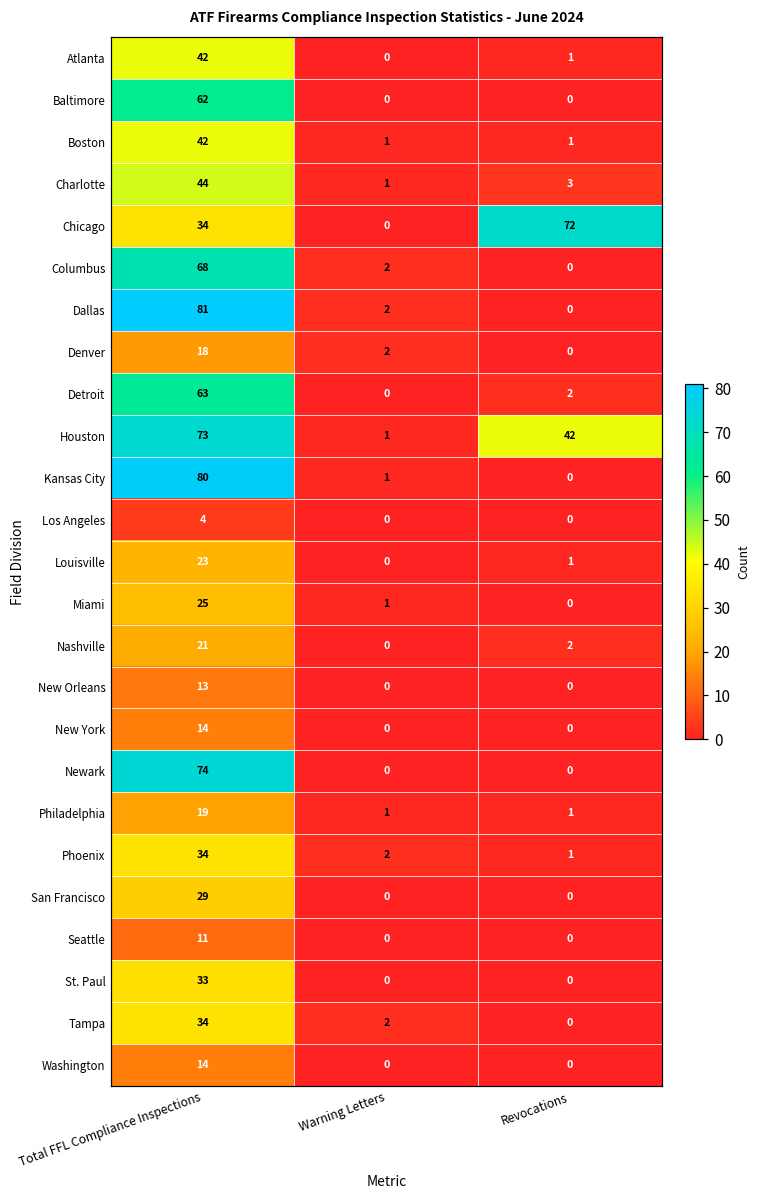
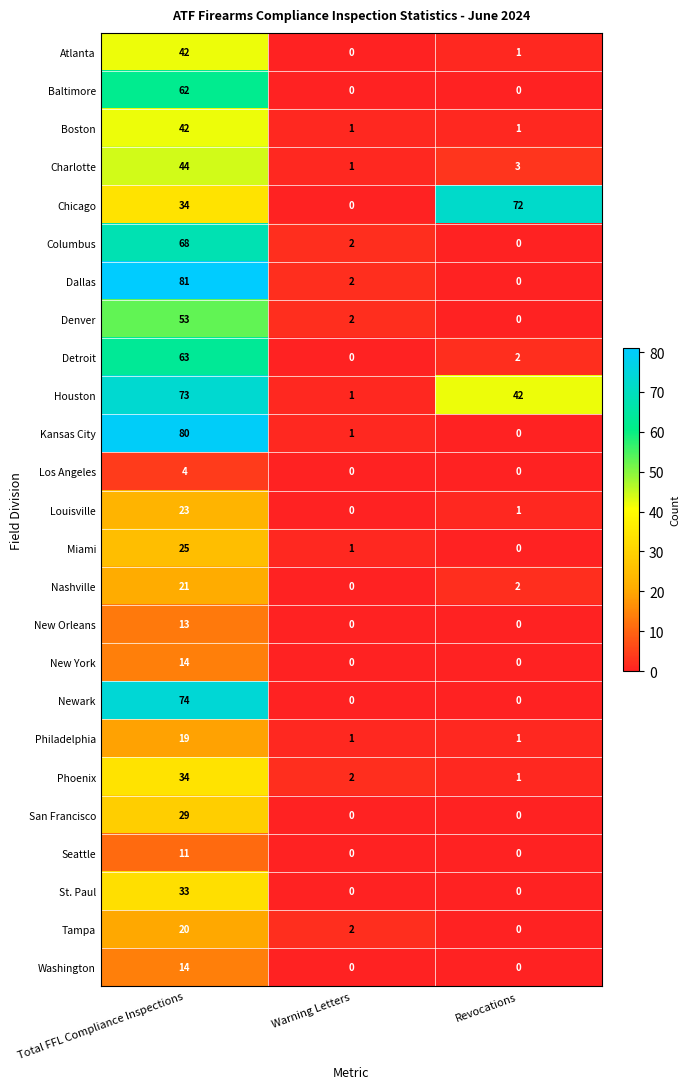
  {
    "Atlanta": {
      "Total FFL Compliance Inspections": 42,
      "Warning Letters": 0,
      "Revocations": 1
    },
    "Baltimore": {
      "Total FFL Compliance Inspections": 62,
      "Warning Letters": 0,
      "Revocations": 0
    },
    "Boston": {
      "Total FFL Compliance Inspections": 42,
      "Warning Letters": 1,
      "Revocations": 1
    },
    "Charlotte": {
      "Total FFL Compliance Inspections": 44,
      "Warning Letters": 1,
      "Revocations": 3
    },
    "Chicago": {
      "Total FFL Compliance Inspections": 34,
      "Warning Letters": 0,
      "Revocations": 72
    },
    "Columbus": {
      "Total FFL Compliance Inspections": 68,
      "Warning Letters": 2,
      "Revocations": 0
    },
    "Dallas": {
      "Total FFL Compliance Inspections": 81,
      "Warning Letters": 2,
      "Revocations": 0
    },
    "Denver": {
-     "Total FFL Compliance Inspections": 18,
+     "Total FFL Compliance Inspections": 53,
      "Warning Letters": 2,
      "Revocations": 0
    },
    "Detroit": {
      "Total FFL Compliance Inspections": 63,
      "Warning Letters": 0,
      "Revocations": 2
    },
    "Houston": {
      "Total FFL Compliance Inspections": 73,
      "Warning Letters": 1,
      "Revocations": 42
    },
    "Kansas City": {
      "Total FFL Compliance Inspections": 80,
      "Warning Letters": 1,
      "Revocations": 0
    },
    "Los Angeles": {
      "Total FFL Compliance Inspections": 4,
      "Warning Letters": 0,
      "Revocations": 0
    },
    "Louisville": {
      "Total FFL Compliance Inspections": 23,
      "Warning Letters": 0,
      "Revocations": 1
    },
    "Miami": {
      "Total FFL Compliance Inspections": 25,
      "Warning Letters": 1,
      "Revocations": 0
    },
    "Nashville": {
      "Total FFL Compliance Inspections": 21,
      "Warning Letters": 0,
      "Revocations": 2
    },
    "New Orleans": {
      "Total FFL Compliance Inspections": 13,
      "Warning Letters": 0,
      "Revocations": 0
    },
    "New York": {
      "Total FFL Compliance Inspections": 14,
      "Warning Letters": 0,
      "Revocations": 0
    },
    "Newark": {
      "Total FFL Compliance Inspections": 74,
      "Warning Letters": 0,
      "Revocations": 0
    },
    "Philadelphia": {
      "Total FFL Compliance Inspections": 19,
      "Warning Letters": 1,
      "Revocations": 1
    },
    "Phoenix": {
      "Total FFL Compliance Inspections": 34,
      "Warning Letters": 2,
      "Revocations": 1
    },
    "San Francisco": {
      "Total FFL Compliance Inspections": 29,
      "Warning Letters": 0,
      "Revocations": 0
    },
    "Seattle": {
      "Total FFL Compliance Inspections": 11,
      "Warning Letters": 0,
      "Revocations": 0
    },
    "St. Paul": {
      "Total FFL Compliance Inspections": 33,
      "Warning Letters": 0,
      "Revocations": 0
    },
    "Tampa": {
-     "Total FFL Compliance Inspections": 34,
+     "Total FFL Compliance Inspections": 20,
      "Warning Letters": 2,
      "Revocations": 0
    },
    "Washington": {
      "Total FFL Compliance Inspections": 14,
      "Warning Letters": 0,
      "Revocations": 0
    }
  }
